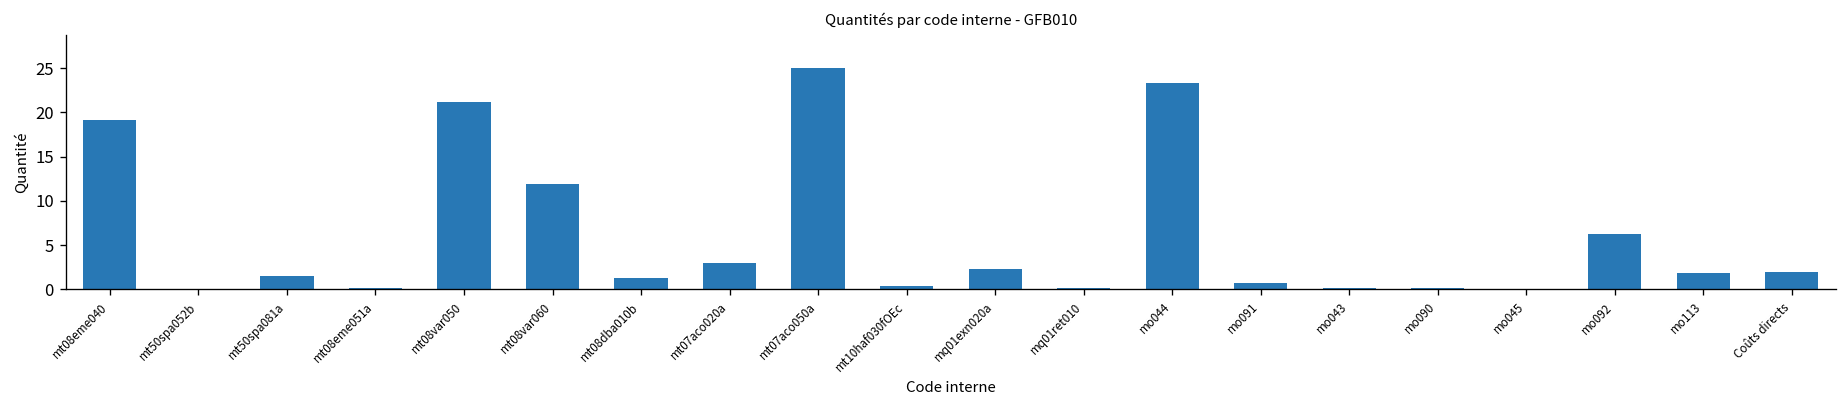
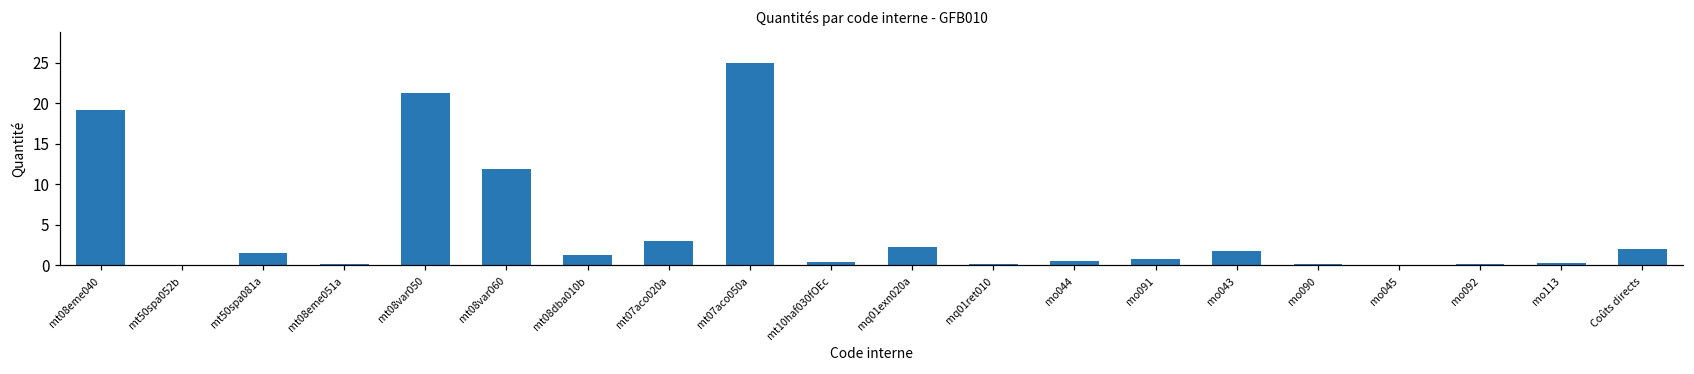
  {
    "mt08eme040": 19,
    "mt50spa081a": 1,
    "mt08var050": 21,
    "mt08var060": 12,
    "mt08dba010b": 1,
    "mt07aco020a": 3,
    "mt07aco050a": 25,
    "mt10haf030fOEc": 0,
    "mq01exn020a": 2,
-   "mo044": 23,
+   "mo044": 1,
    "mo091": 1,
-   "mo043": 0,
-   "mo092": 6,
-   "mo113": 2,
+   "mo043": 2,
+   "mo092": 0,
+   "mo113": 0,
    "Coûts directs": 2
  }
